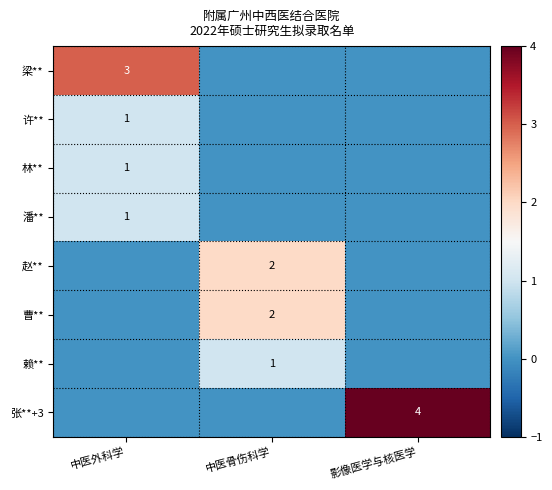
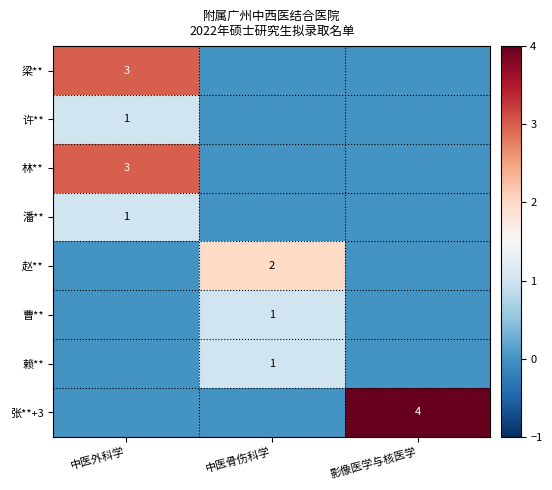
  {
    "梁**": {
      "中医外科学": 3
    },
    "许**": {
      "中医外科学": 1
    },
    "林**": {
-     "中医外科学": 1
+     "中医外科学": 3
    },
    "潘**": {
      "中医外科学": 1
    },
    "赵**": {
      "中医骨伤科学": 2
    },
    "曹**": {
-     "中医骨伤科学": 2
+     "中医骨伤科学": 1
    },
    "赖**": {
      "中医骨伤科学": 1
    },
    "张**+3": {
      "影像医学与核医学": 4
    }
  }
